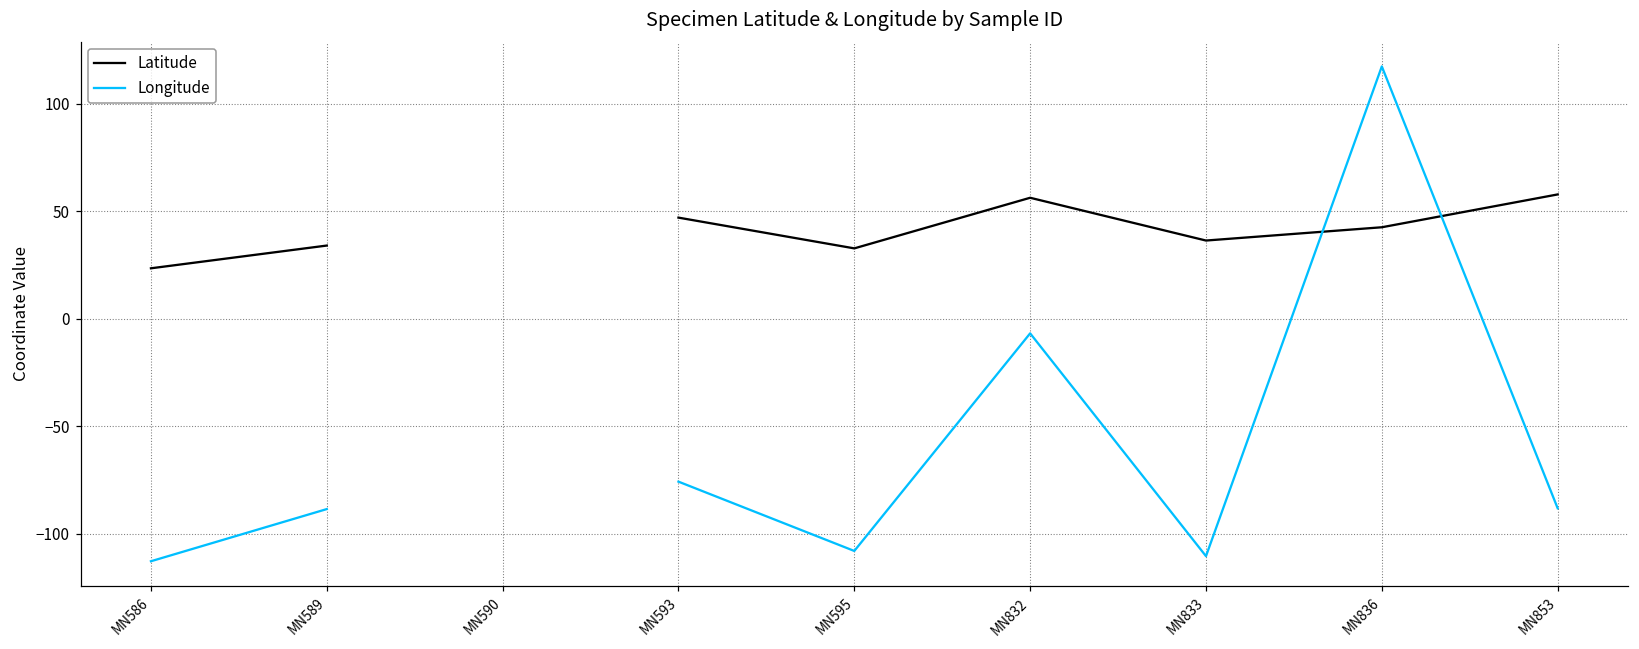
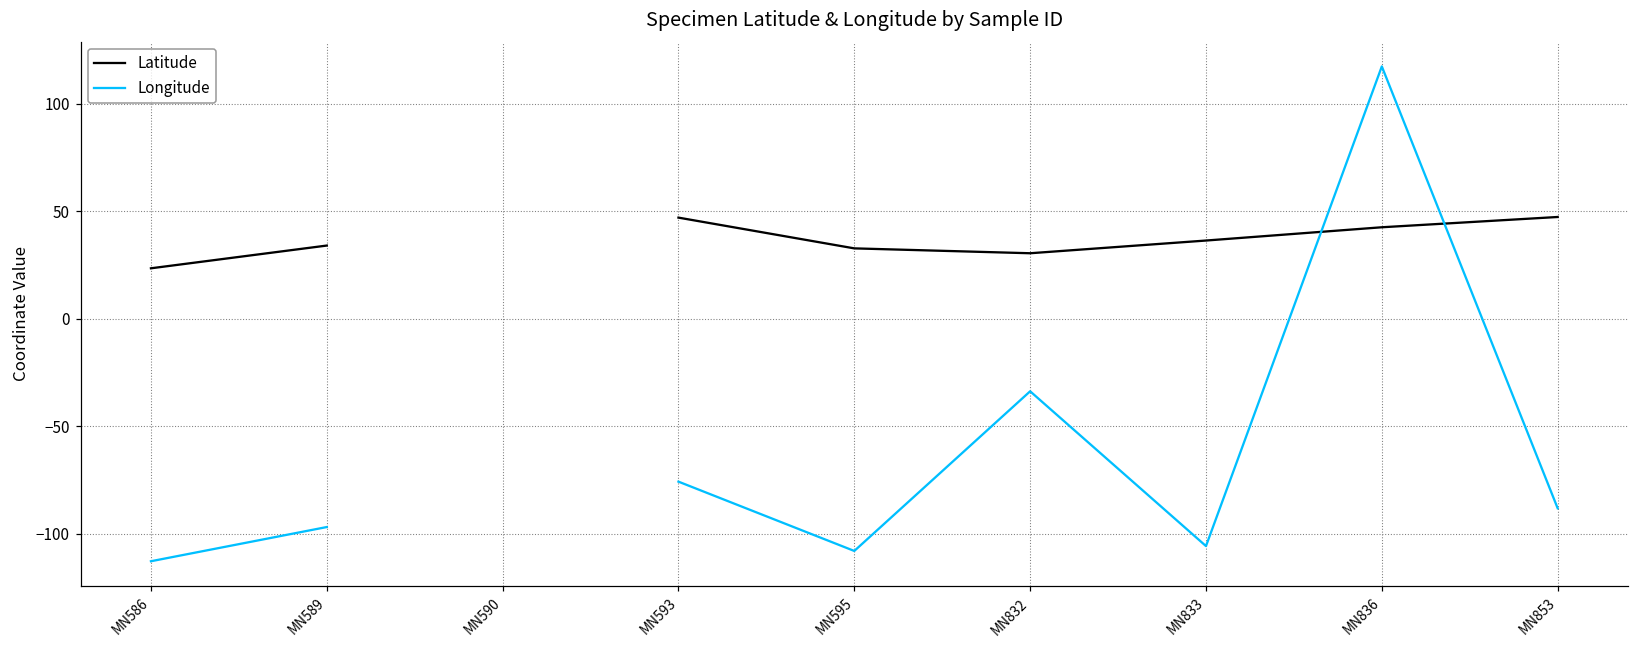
  {
    "Latitude": {
      "MN586": 24,
      "MN589": 34,
      "MN593": 47,
      "MN595": 33,
-     "MN832": 56,
+     "MN832": 31,
      "MN833": 36,
      "MN836": 43,
-     "MN853": 58
+     "MN853": 47
    },
    "Longitude": {
      "MN586": -113,
-     "MN589": -89,
+     "MN589": -97,
      "MN593": -76,
      "MN595": -108,
-     "MN832": -7,
-     "MN833": -110,
+     "MN832": -34,
+     "MN833": -106,
      "MN836": 117,
      "MN853": -88
    }
  }
